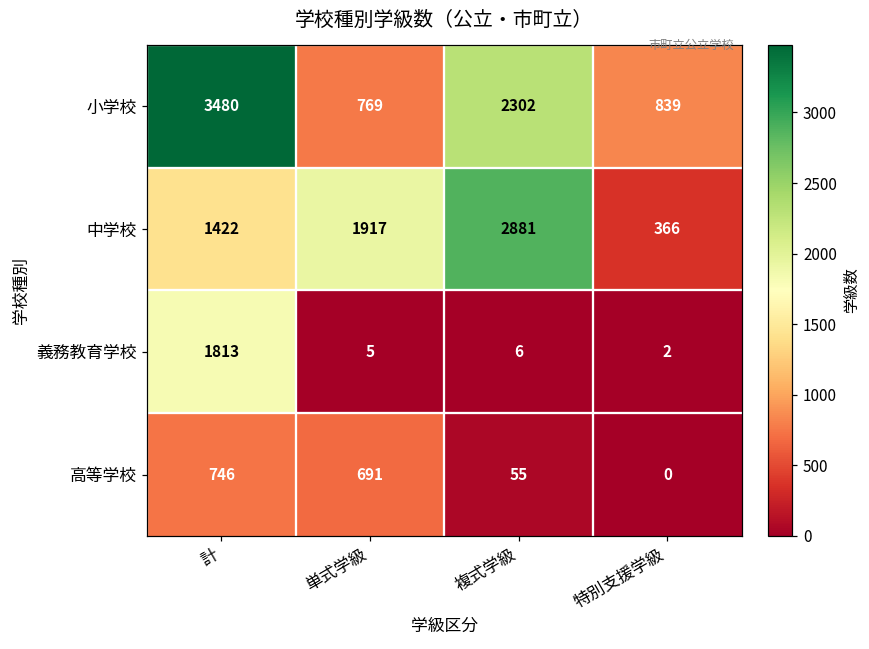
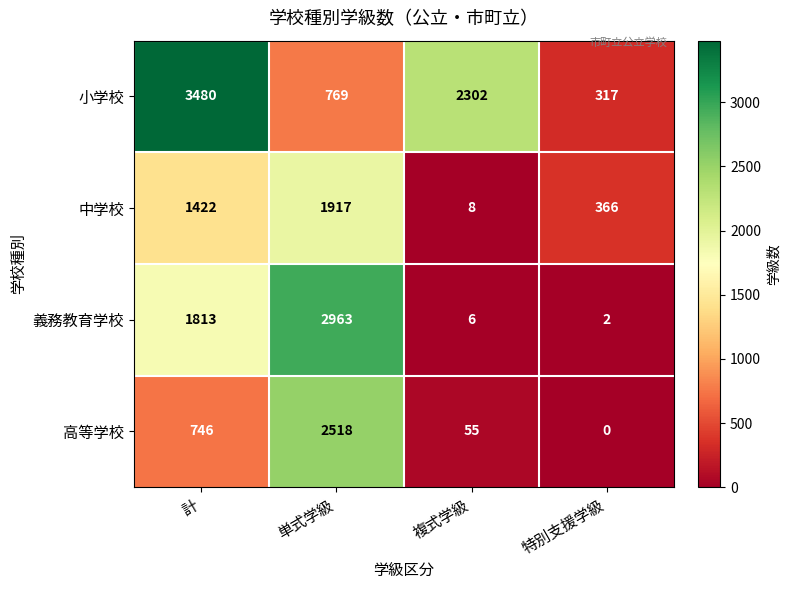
  {
    "小学校": {
      "計": 3480,
      "単式学級": 769,
      "複式学級": 2302,
-     "特別支援学級": 839
+     "特別支援学級": 317
    },
    "中学校": {
      "計": 1422,
      "単式学級": 1917,
-     "複式学級": 2881,
+     "複式学級": 8,
      "特別支援学級": 366
    },
    "義務教育学校": {
      "計": 1813,
-     "単式学級": 5,
+     "単式学級": 2963,
      "複式学級": 6,
      "特別支援学級": 2
    },
    "高等学校": {
      "計": 746,
-     "単式学級": 691,
+     "単式学級": 2518,
      "複式学級": 55,
      "特別支援学級": 0
    }
  }
